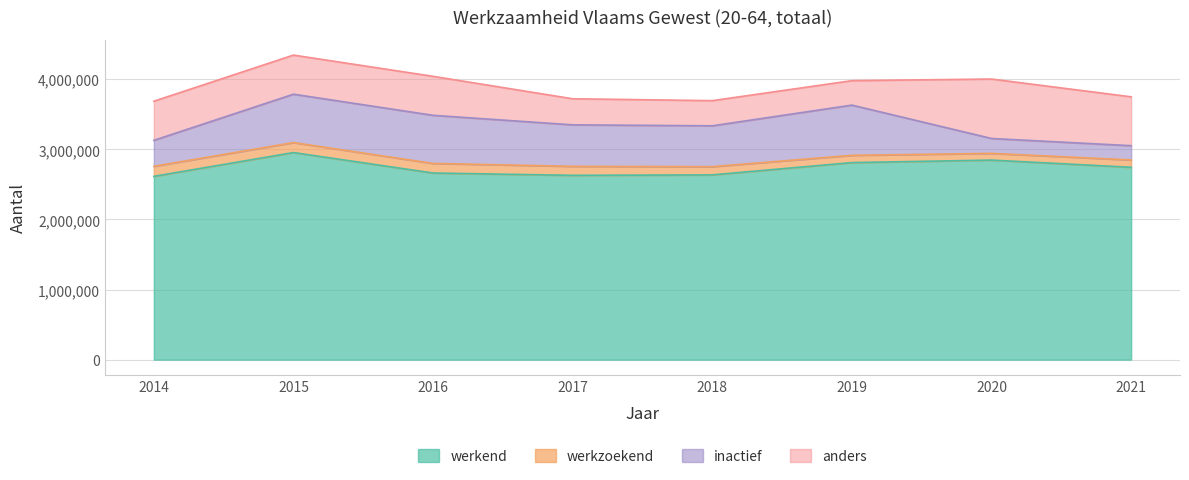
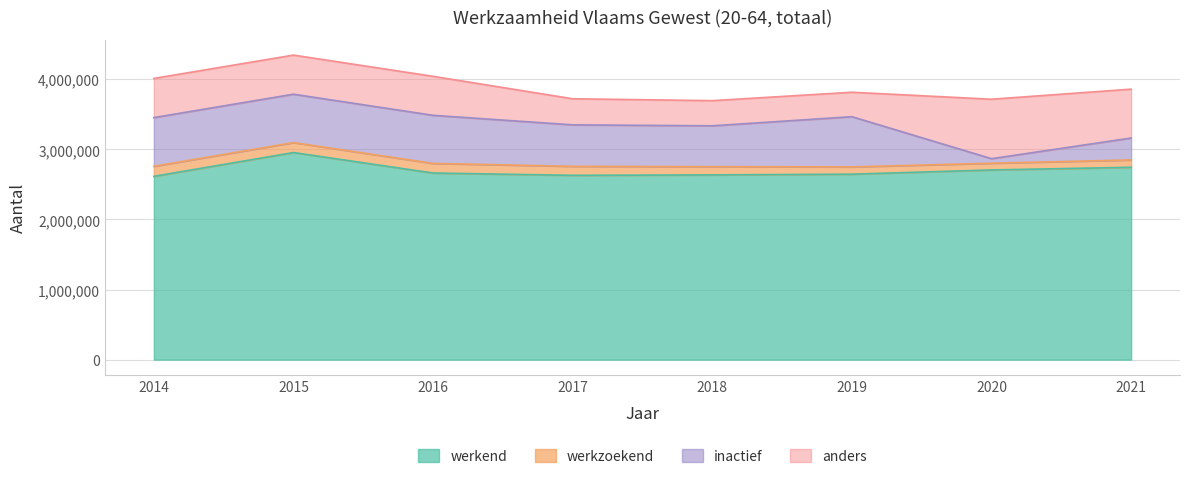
  {
    "werkend": {
      "2014": "2,600,000",
      "2015": "3,000,000",
      "2016": "2,700,000",
      "2017": "2,600,000",
      "2018": "2,600,000",
-     "2019": "2,800,000",
-     "2020": "2,800,000",
+     "2019": "2,600,000",
+     "2020": "2,700,000",
      "2021": "2,700,000"
    },
    "inactief": {
-     "2014": "400,000",
+     "2014": "700,000",
      "2015": "700,000",
      "2016": "700,000",
      "2017": "600,000",
      "2018": "600,000",
      "2019": "700,000",
-     "2020": "200,000",
-     "2021": "200,000"
+     "2020": "100,000",
+     "2021": "300,000"
    }
  }
